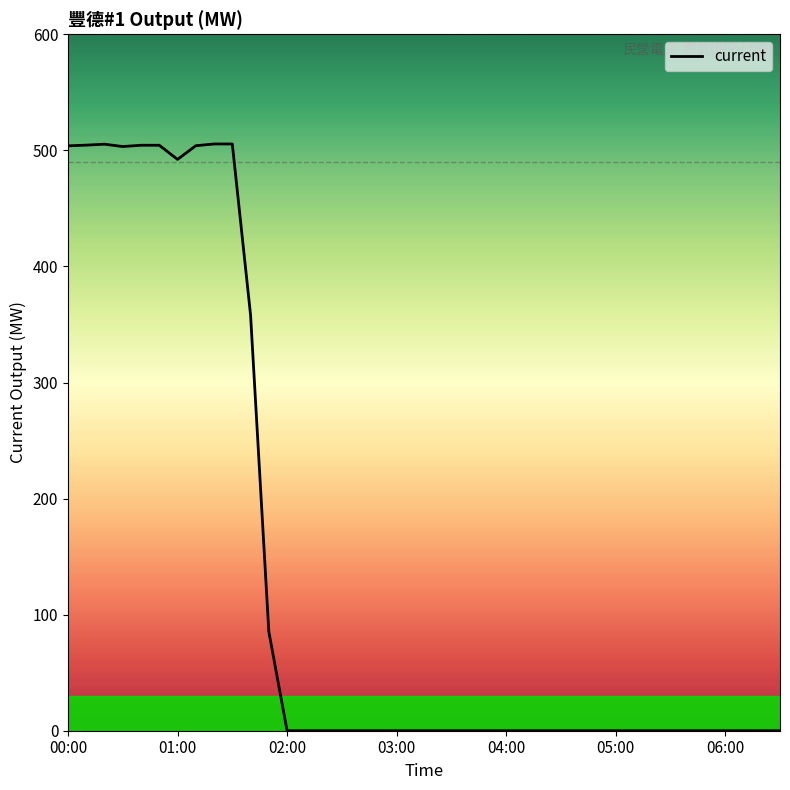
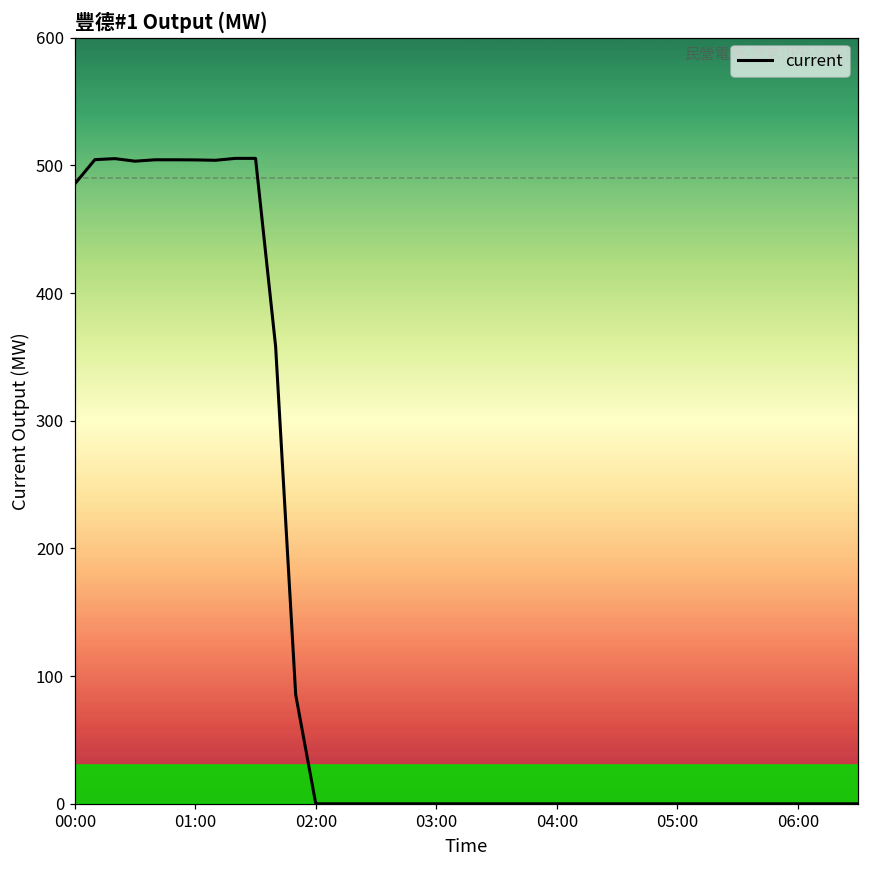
  {
-   "00:00": 504,
-   "01:00": 492
+   "00:00": 486,
+   "01:00": 504
  }
